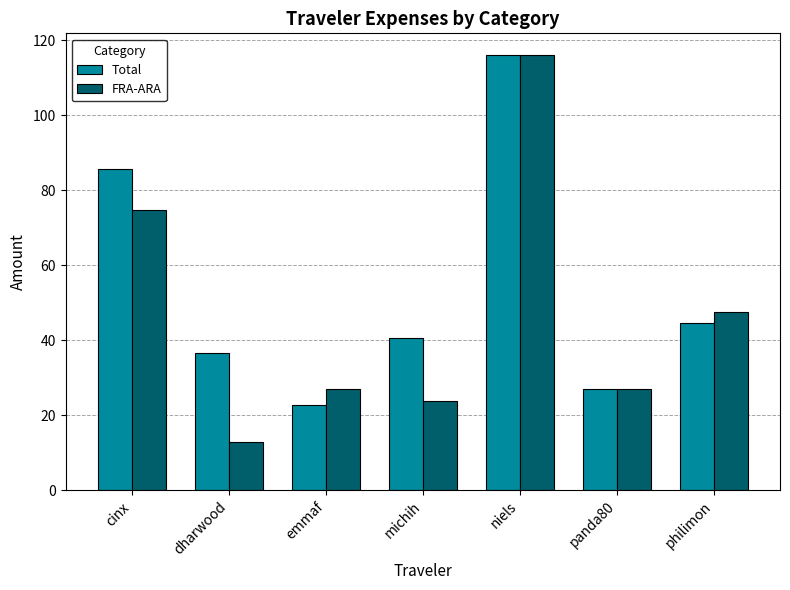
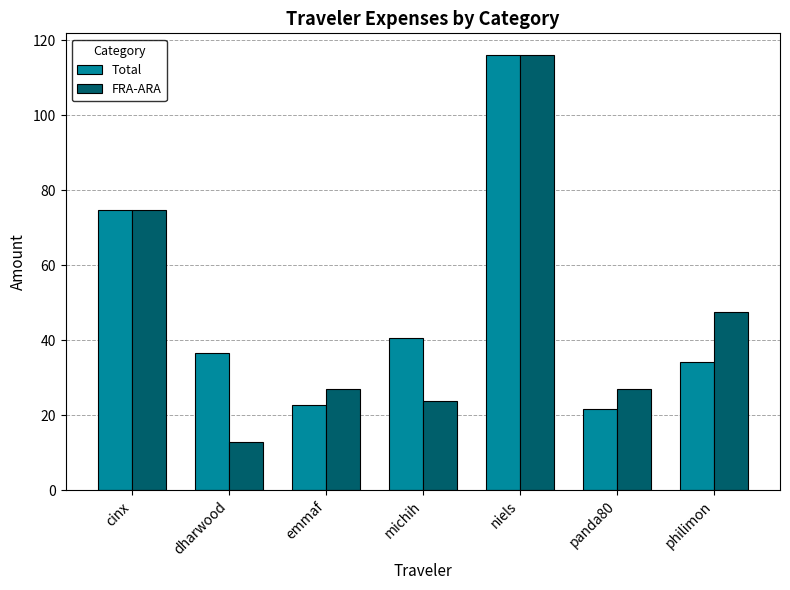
  {
    "Total": {
-     "cinx": 86,
+     "cinx": 75,
      "dharwood": 37,
      "emmaf": 23,
      "michih": 41,
      "niels": 116,
-     "panda80": 27,
-     "philimon": 45
+     "panda80": 22,
+     "philimon": 34
    },
    "FRA-ARA": {
      "cinx": 75,
      "dharwood": 13,
      "emmaf": 27,
      "michih": 24,
      "niels": 116,
      "panda80": 27,
      "philimon": 48
    }
  }
